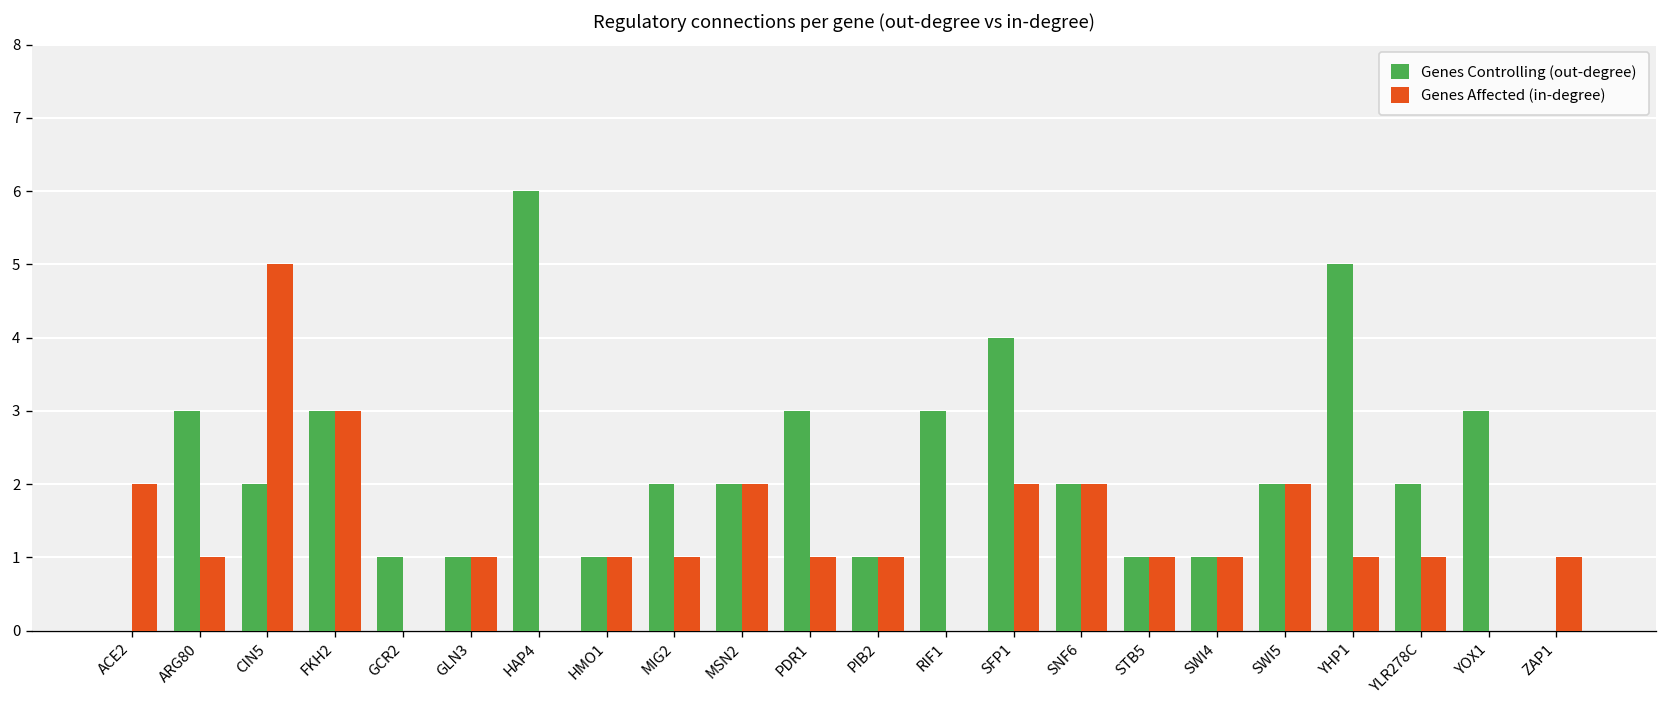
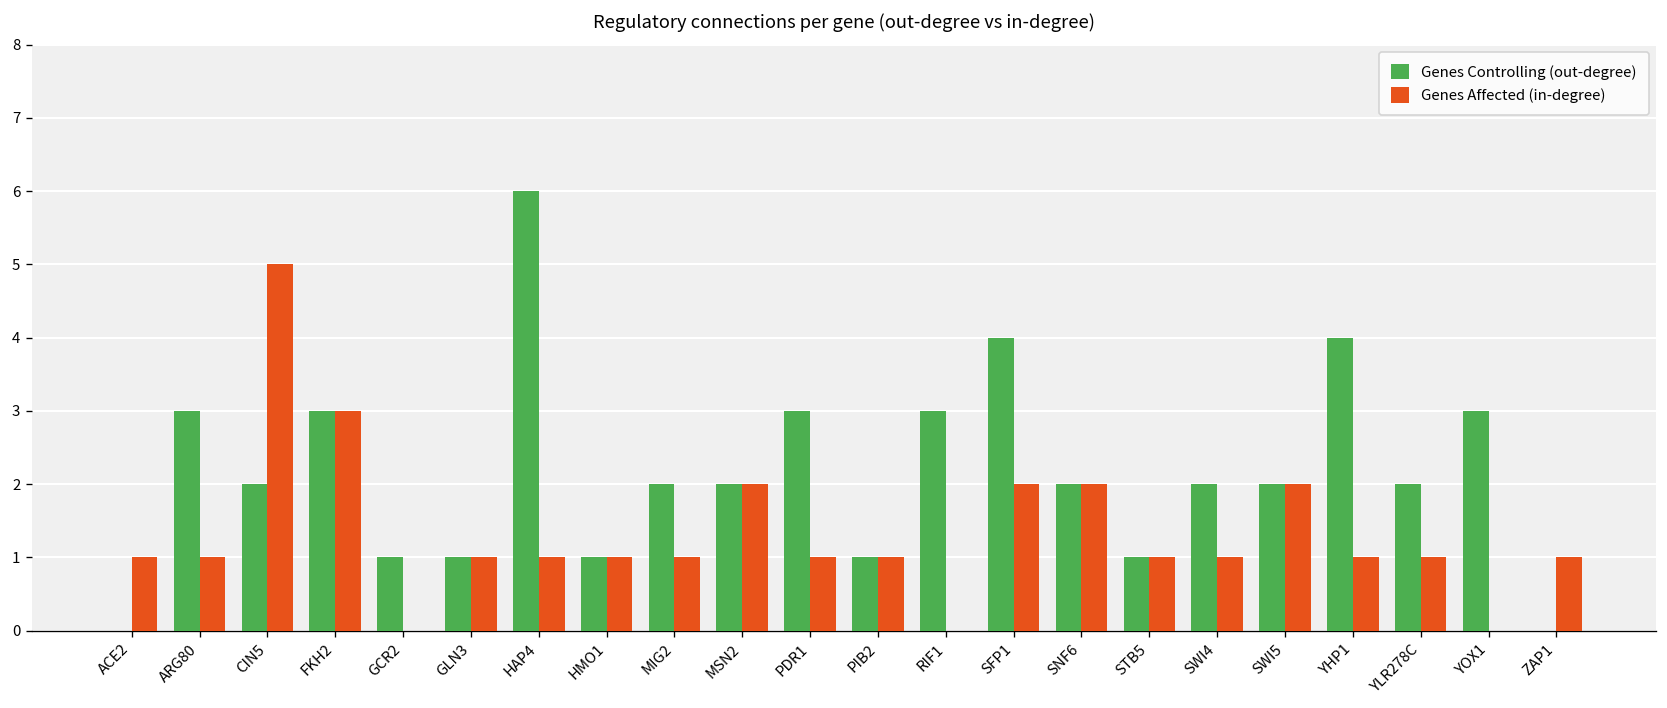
  {
    "Genes Controlling (out-degree)": {
      "ACE2": 0,
      "ARG80": 3,
      "CIN5": 2,
      "FKH2": 3,
      "GCR2": 1,
      "GLN3": 1,
      "HAP4": 6,
      "HMO1": 1,
      "MIG2": 2,
      "MSN2": 2,
      "PDR1": 3,
      "PIB2": 1,
      "RIF1": 3,
      "SFP1": 4,
      "SNF6": 2,
      "STB5": 1,
-     "SWI4": 1,
+     "SWI4": 2,
      "SWI5": 2,
-     "YHP1": 5,
+     "YHP1": 4,
      "YLR278C": 2,
      "YOX1": 3,
      "ZAP1": 0
    },
    "Genes Affected (in-degree)": {
-     "ACE2": 2,
+     "ACE2": 1,
      "ARG80": 1,
      "CIN5": 5,
      "FKH2": 3,
      "GCR2": 0,
      "GLN3": 1,
-     "HAP4": 0,
+     "HAP4": 1,
      "HMO1": 1,
      "MIG2": 1,
      "MSN2": 2,
      "PDR1": 1,
      "PIB2": 1,
      "RIF1": 0,
      "SFP1": 2,
      "SNF6": 2,
      "STB5": 1,
      "SWI4": 1,
      "SWI5": 2,
      "YHP1": 1,
      "YLR278C": 1,
      "YOX1": 0,
      "ZAP1": 1
    }
  }
